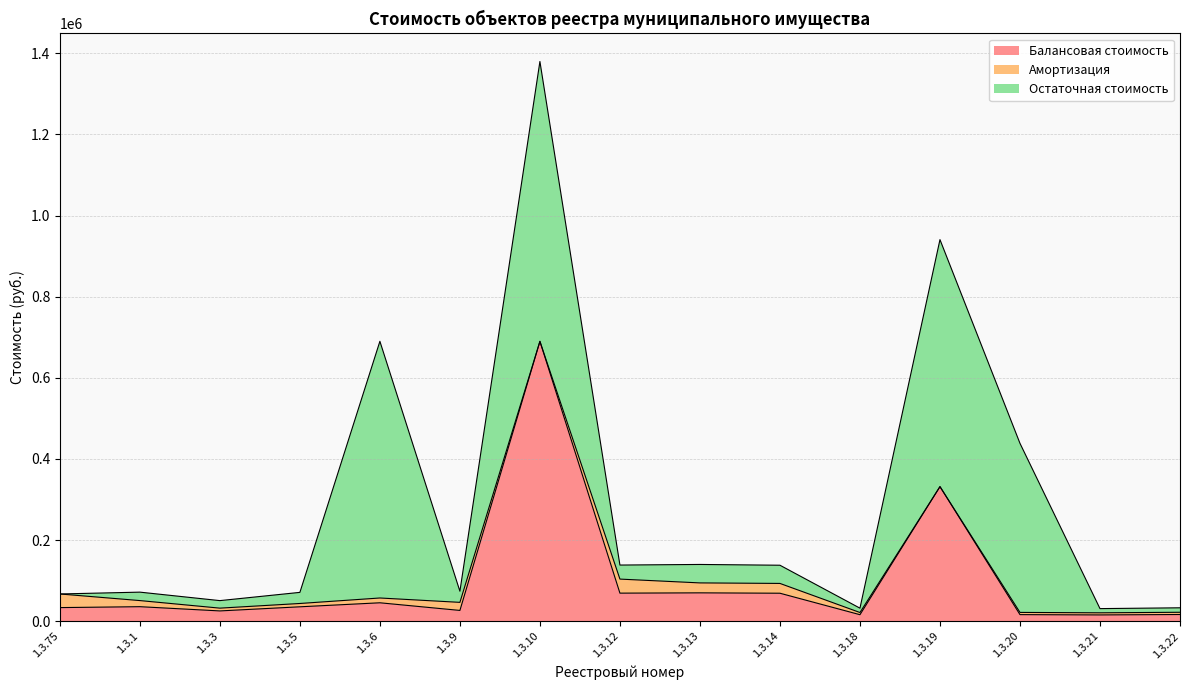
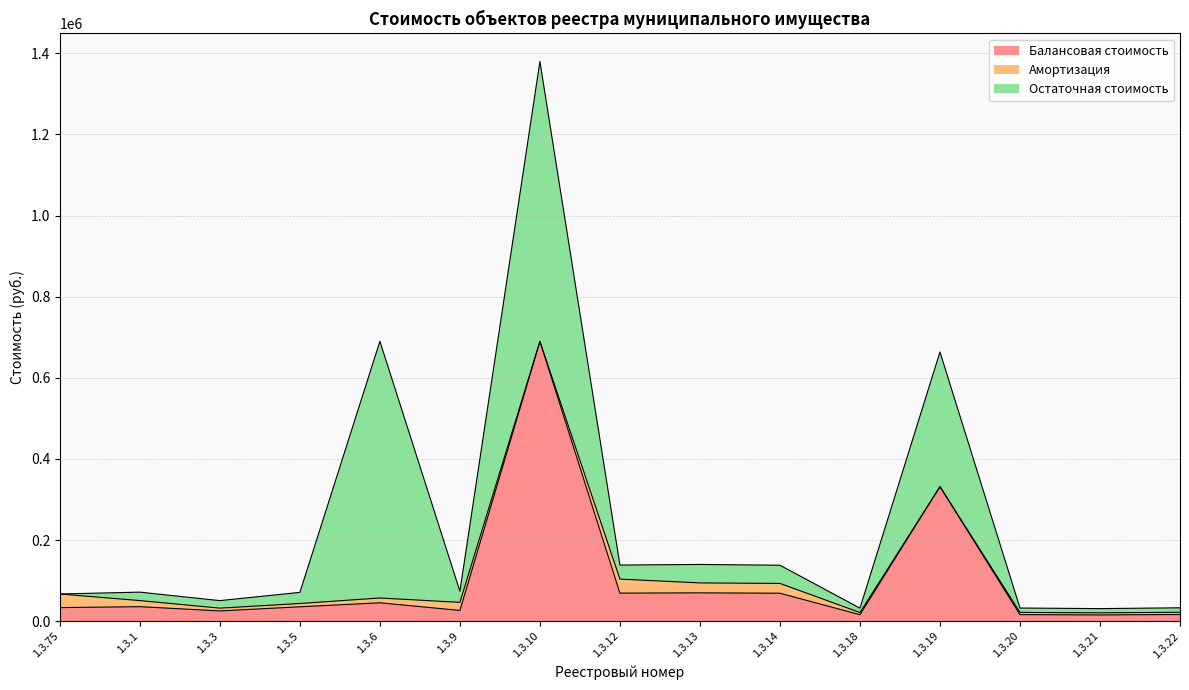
  {
    "Балансовая стоимость": {
      "1.3.75": 30000,
      "1.3.1": 40000,
      "1.3.3": 30000,
      "1.3.5": 40000,
      "1.3.6": 50000,
      "1.3.9": 30000,
      "1.3.12": 70000,
      "1.3.13": 70000,
      "1.3.14": 70000
    },
    "Амортизация": {
      "1.3.1": 20000,
      "1.3.3": 10000,
      "1.3.5": 10000,
      "1.3.6": 10000,
      "1.3.9": 20000,
      "1.3.12": 30000,
      "1.3.13": 20000,
      "1.3.14": 20000
    },
    "Остаточная стоимость": {
      "1.3.1": 20000,
      "1.3.3": 20000,
      "1.3.5": 30000,
      "1.3.6": 630000,
      "1.3.9": 30000,
      "1.3.10": 690000,
      "1.3.12": 30000,
      "1.3.13": 50000,
      "1.3.14": 40000,
      "1.3.18": 10000,
-     "1.3.19": 610000,
-     "1.3.20": 420000,
+     "1.3.19": 330000,
+     "1.3.20": 10000,
      "1.3.21": 10000,
      "1.3.22": 10000
    }
  }
